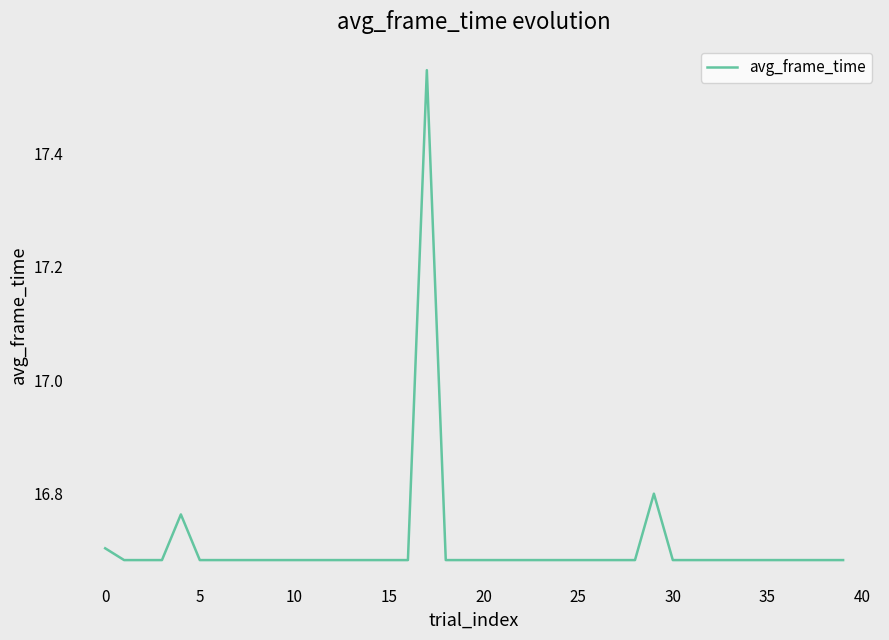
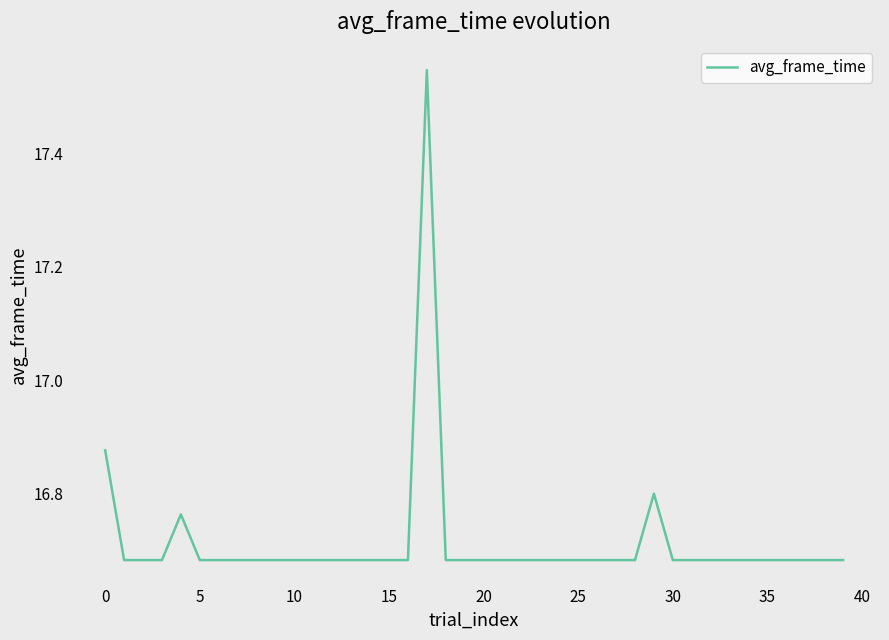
  {
-   "0": 16.70,
+   "0": 16.88,
    "5": 16.68,
    "10": 16.68,
    "15": 16.68,
    "20": 16.68,
    "25": 16.68,
    "30": 16.68,
    "35": 16.68
  }
